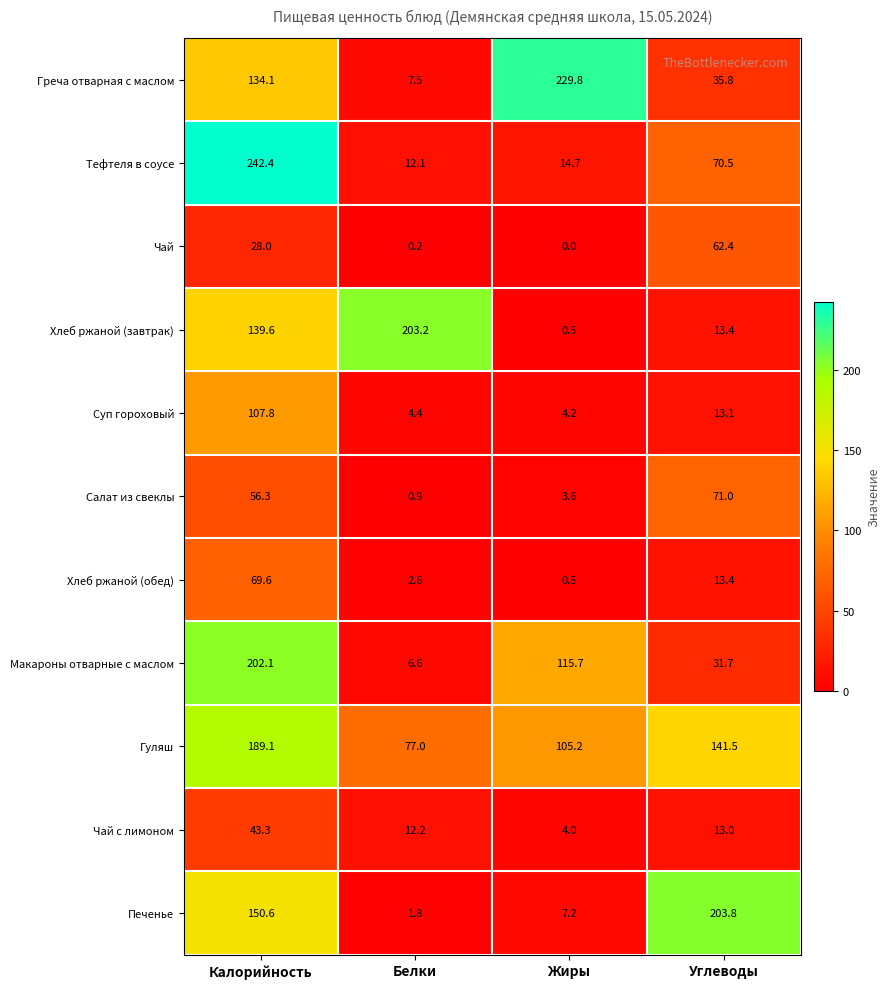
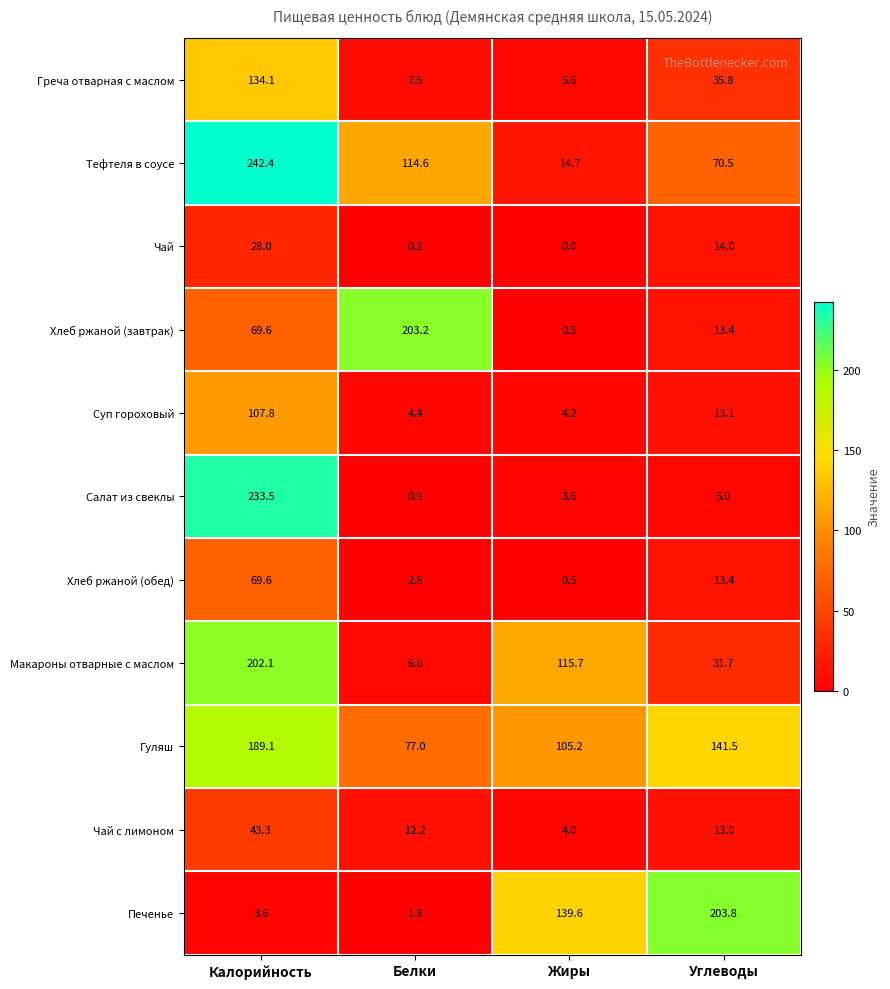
  {
    "Греча отварная с маслом": {
      "Калорийность": 134.1,
      "Белки": 7.5,
-     "Жиры": 229.8
+     "Жиры": 5.6
    },
    "Тефтеля в соусе": {
      "Калорийность": 242.4,
-     "Белки": 12.1,
+     "Белки": 114.6,
      "Жиры": 14.7,
      "Углеводы": 70.5
    },
    "Чай": {
      "Калорийность": 28.0,
      "Белки": 0.2,
      "Жиры": 0.0,
-     "Углеводы": 62.4
+     "Углеводы": 14.0
    },
    "Хлеб ржаной (завтрак)": {
-     "Калорийность": 139.6,
+     "Калорийность": 69.6,
      "Белки": 203.2,
      "Жиры": 0.5,
      "Углеводы": 13.4
    },
    "Суп гороховый": {
      "Калорийность": 107.8,
      "Белки": 4.4,
      "Жиры": 4.2,
      "Углеводы": 13.1
    },
    "Салат из свеклы": {
-     "Калорийность": 56.3,
+     "Калорийность": 233.5,
      "Белки": 0.9,
      "Жиры": 3.6,
-     "Углеводы": 71.0
+     "Углеводы": 5.0
    },
    "Хлеб ржаной (обед)": {
      "Калорийность": 69.6,
      "Белки": 2.6,
      "Жиры": 0.5,
      "Углеводы": 13.4
    },
    "Макароны отварные с маслом": {
      "Калорийность": 202.1,
      "Белки": 6.6,
      "Жиры": 115.7,
      "Углеводы": 31.7
    },
    "Гуляш": {
      "Калорийность": 189.1,
      "Белки": 77.0,
      "Жиры": 105.2,
      "Углеводы": 141.5
    },
    "Чай с лимоном": {
      "Калорийность": 43.3,
      "Белки": 12.2,
      "Жиры": 4.0,
      "Углеводы": 13.0
    },
    "Печенье": {
-     "Калорийность": 150.6,
+     "Калорийность": 3.6,
      "Белки": 1.8,
-     "Жиры": 7.2,
+     "Жиры": 139.6,
      "Углеводы": 203.8
    }
  }
